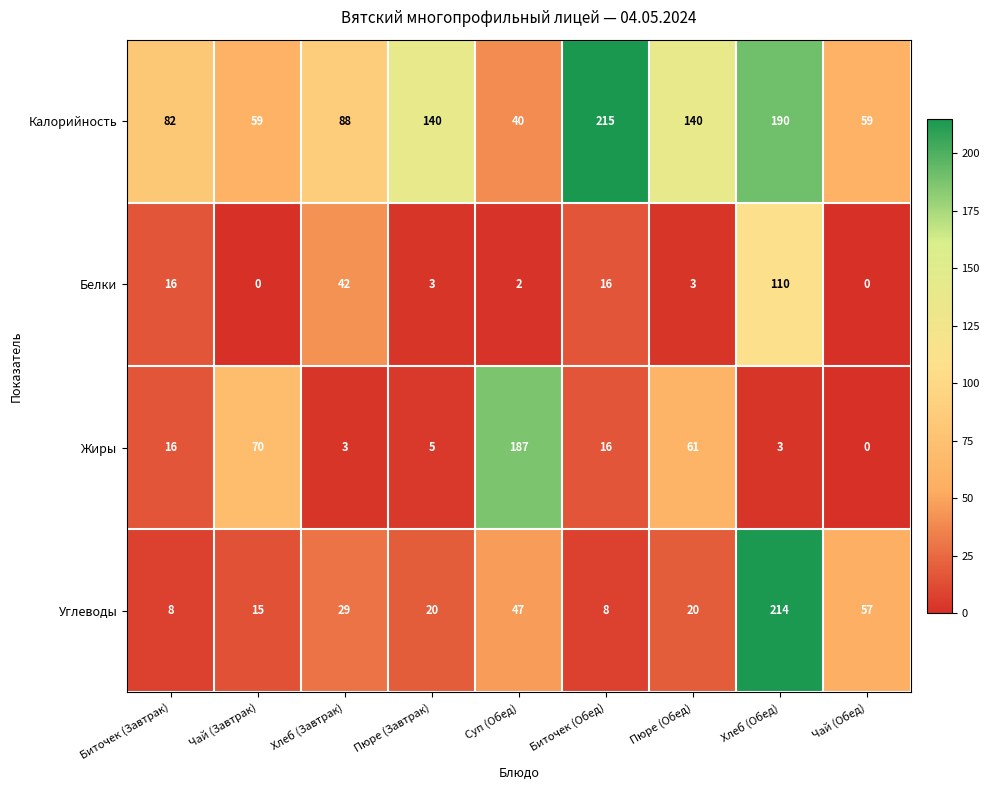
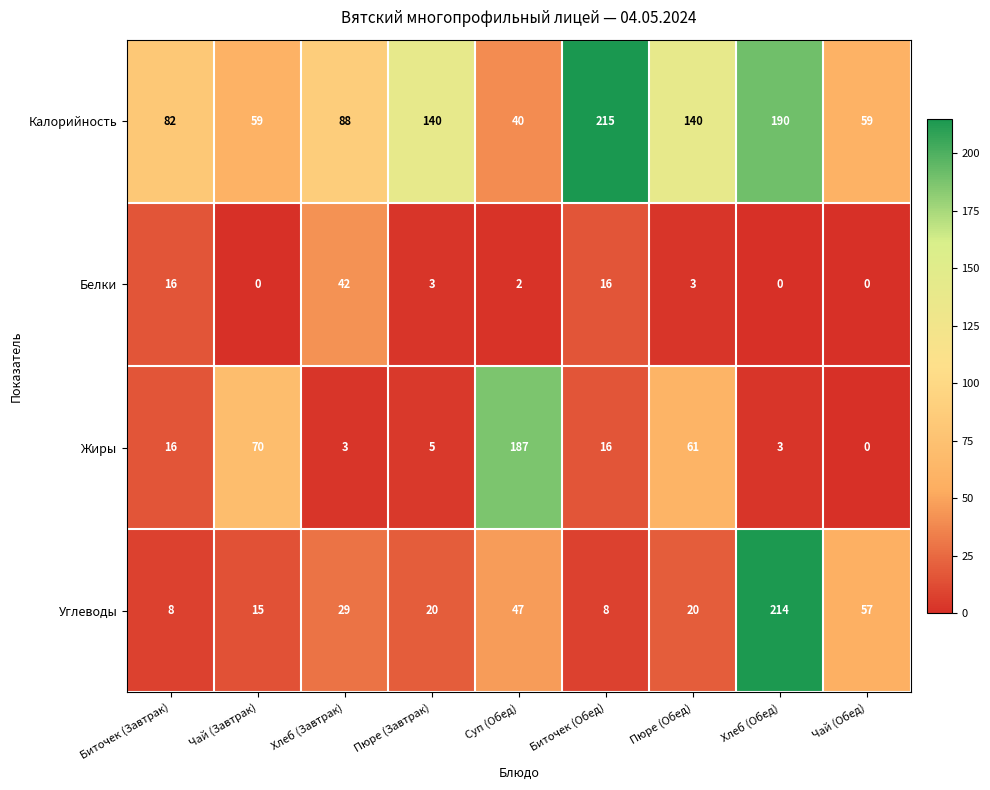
  {
    "Калорийность": {
      "Биточек (Завтрак)": 82,
      "Чай (Завтрак)": 59,
      "Хлеб (Завтрак)": 88,
      "Пюре (Завтрак)": 140,
      "Суп (Обед)": 40,
      "Биточек (Обед)": 215,
      "Пюре (Обед)": 140,
      "Хлеб (Обед)": 190,
      "Чай (Обед)": 59
    },
    "Белки": {
      "Биточек (Завтрак)": 16,
      "Чай (Завтрак)": 0,
      "Хлеб (Завтрак)": 42,
      "Пюре (Завтрак)": 3,
      "Суп (Обед)": 2,
      "Биточек (Обед)": 16,
      "Пюре (Обед)": 3,
-     "Хлеб (Обед)": 110,
+     "Хлеб (Обед)": 0,
      "Чай (Обед)": 0
    },
    "Жиры": {
      "Биточек (Завтрак)": 16,
      "Чай (Завтрак)": 70,
      "Хлеб (Завтрак)": 3,
      "Пюре (Завтрак)": 5,
      "Суп (Обед)": 187,
      "Биточек (Обед)": 16,
      "Пюре (Обед)": 61,
      "Хлеб (Обед)": 3,
      "Чай (Обед)": 0
    },
    "Углеводы": {
      "Биточек (Завтрак)": 8,
      "Чай (Завтрак)": 15,
      "Хлеб (Завтрак)": 29,
      "Пюре (Завтрак)": 20,
      "Суп (Обед)": 47,
      "Биточек (Обед)": 8,
      "Пюре (Обед)": 20,
      "Хлеб (Обед)": 214,
      "Чай (Обед)": 57
    }
  }
